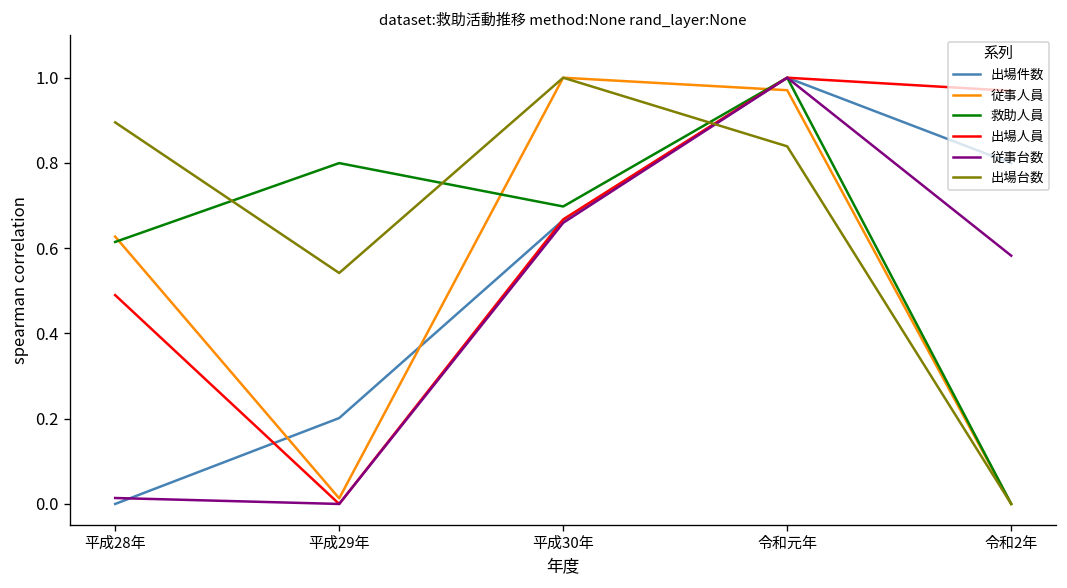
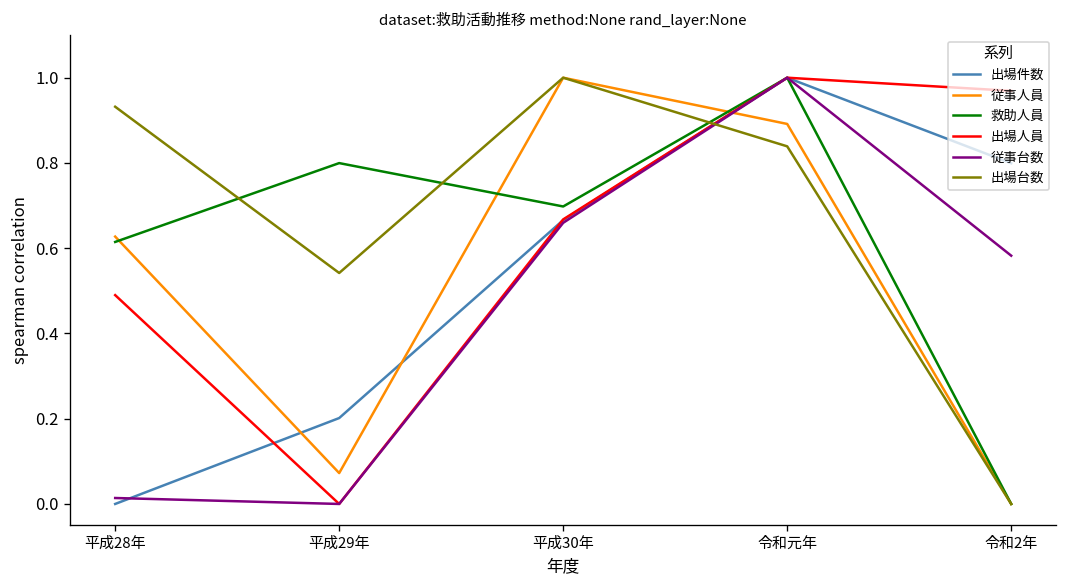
  {
    "出場件数": {
      "平成28年": 0.00,
      "平成29年": 0.20
    },
    "従事人員": {
      "平成28年": 0.63,
-     "平成29年": 0.01,
-     "令和元年": 0.97
+     "平成29年": 0.07,
+     "令和元年": 0.89
    },
    "救助人員": {
      "平成28年": 0.61,
      "平成29年": 0.80,
      "平成30年": 0.70
    },
    "出場人員": {
      "平成28年": 0.49
    },
    "従事台数": {
      "平成28年": 0.01,
      "令和2年": 0.58
    },
    "出場台数": {
-     "平成28年": 0.90,
+     "平成28年": 0.93,
      "平成29年": 0.54,
      "令和元年": 0.84
    }
  }
